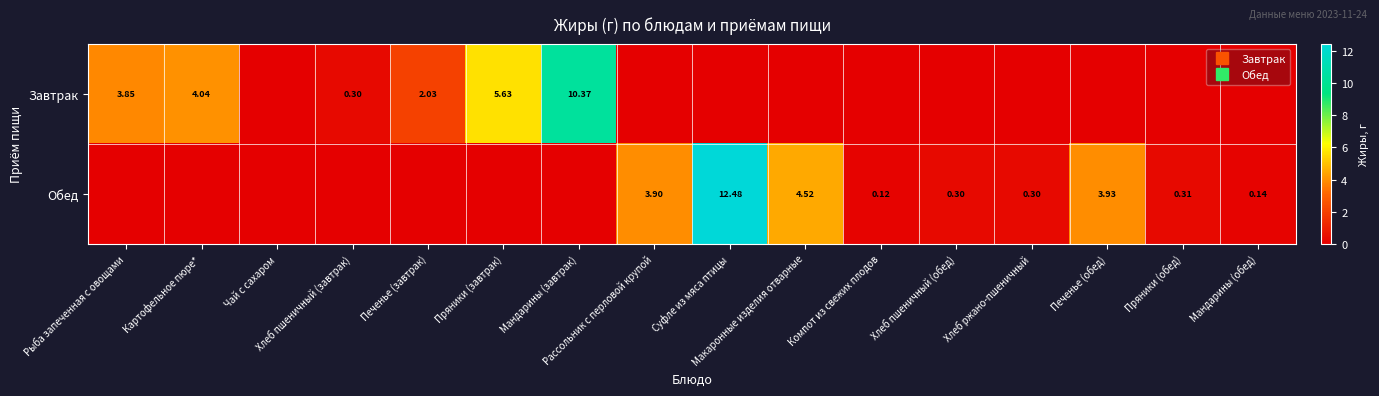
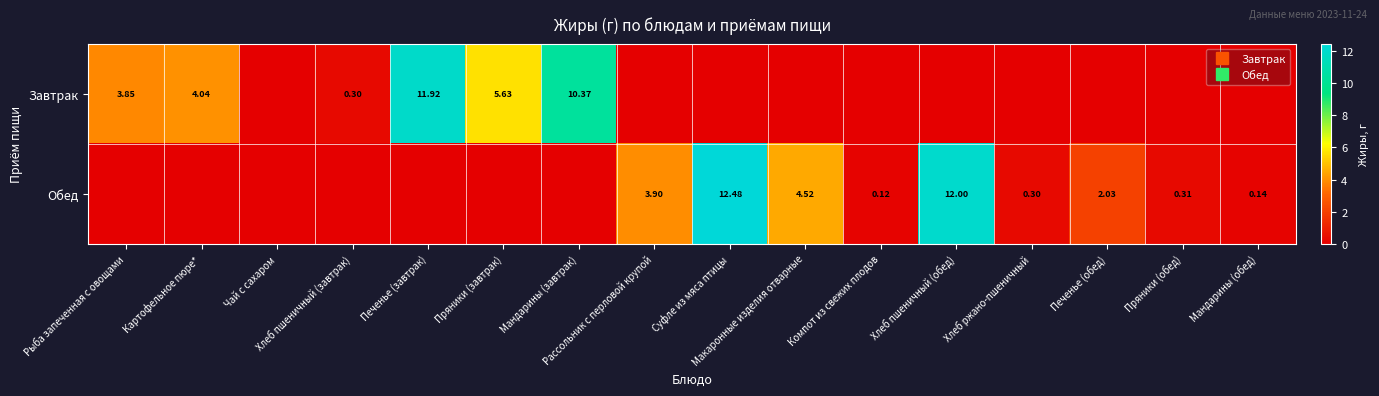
  {
    "Завтрак": {
      "Рыба запеченная с овощами": 3.85,
      "Картофельное пюре*": 4.04,
      "Хлеб пшеничный (завтрак)": 0.30,
-     "Печенье (завтрак)": 2.03,
+     "Печенье (завтрак)": 11.92,
      "Пряники (завтрак)": 5.63,
      "Мандарины (завтрак)": 10.37
    },
    "Обед": {
      "Рассольник с перловой крупой": 3.90,
      "Суфле из мяса птицы": 12.48,
      "Макаронные изделия отварные": 4.52,
      "Компот из свежих плодов": 0.12,
-     "Хлеб пшеничный (обед)": 0.30,
+     "Хлеб пшеничный (обед)": 12.00,
      "Хлеб ржано-пшеничный": 0.30,
-     "Печенье (обед)": 3.93,
+     "Печенье (обед)": 2.03,
      "Пряники (обед)": 0.31,
      "Мандарины (обед)": 0.14
    }
  }
